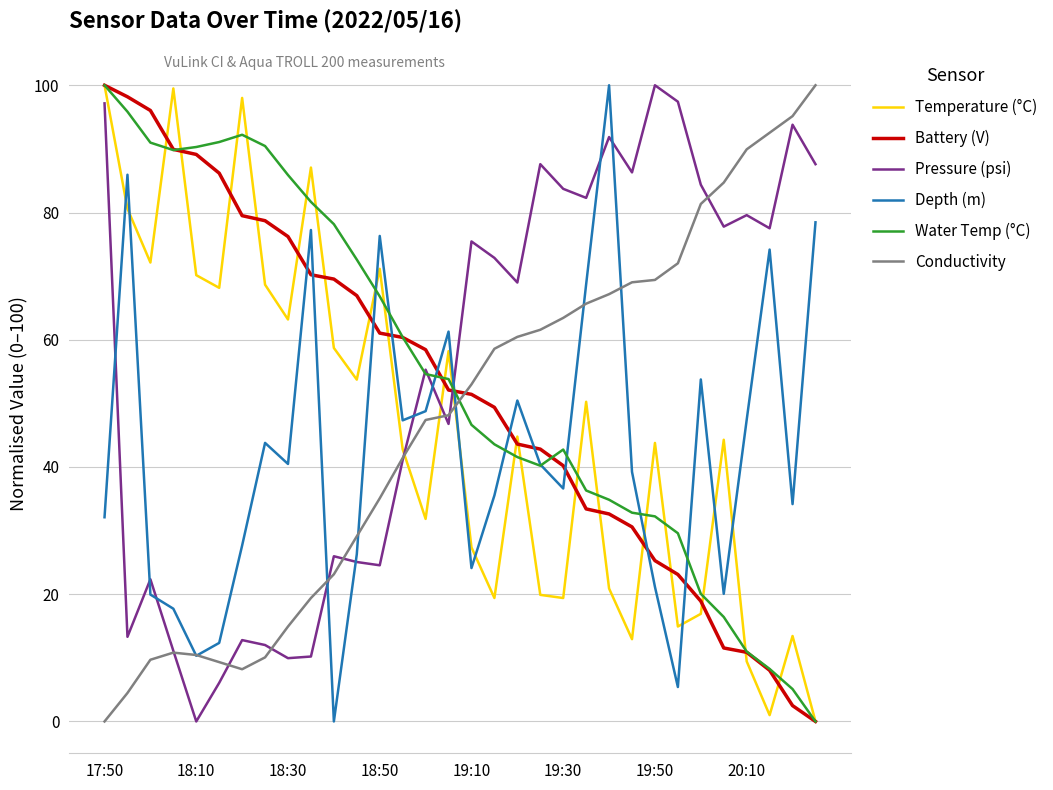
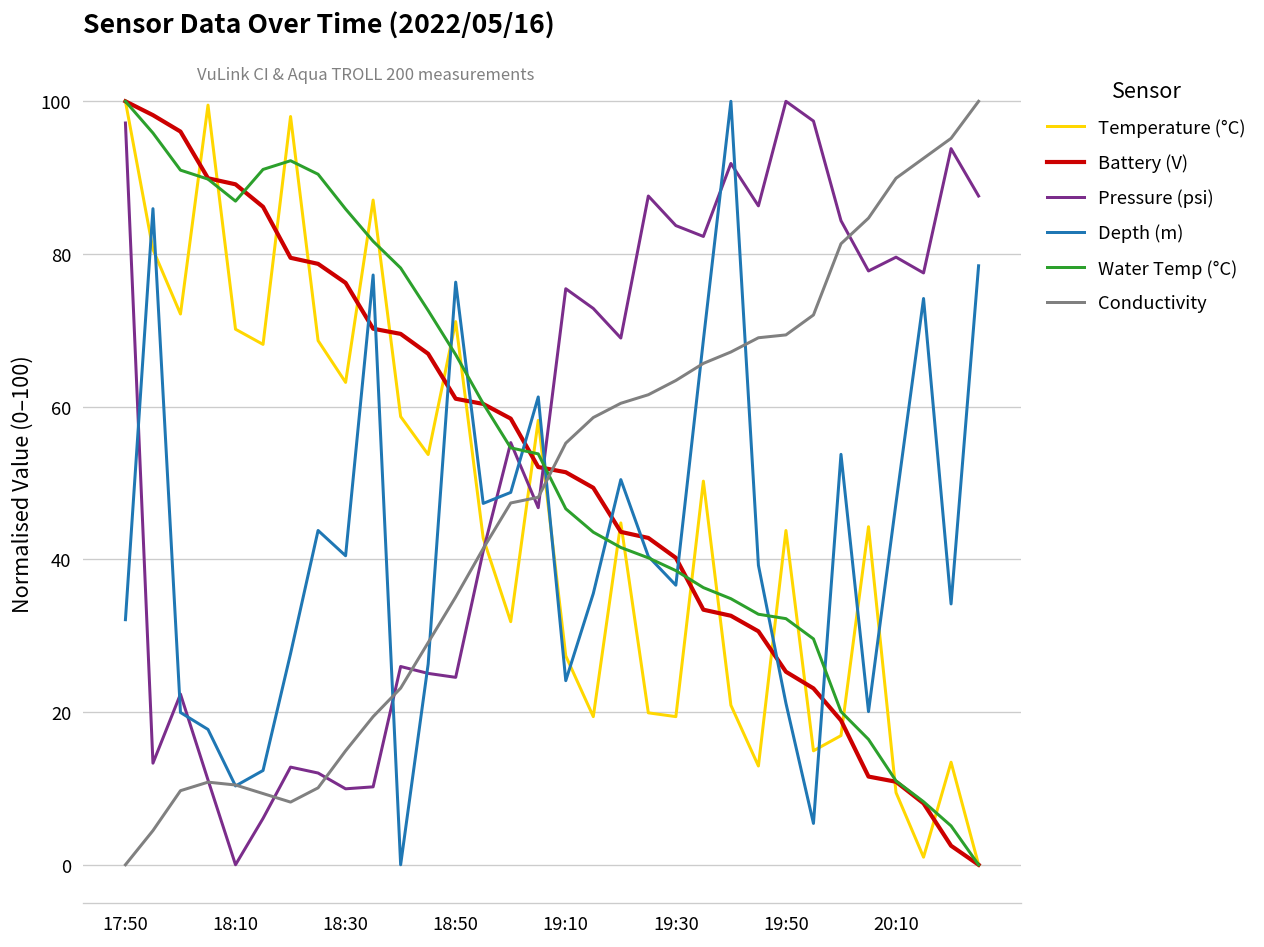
  {
    "Temperature (°C)": {
      "18:10": 70,
      "18:30": 63,
      "18:50": 71,
      "19:10": 27,
      "19:30": 19,
      "19:50": 44,
      "20:10": 9
    },
    "Battery (V)": {
      "18:10": 89,
      "18:30": 76,
      "18:50": 61,
      "19:10": 51,
      "19:30": 40,
      "19:50": 25
    },
    "Pressure (psi)": {
      "17:50": 97,
      "18:10": 0,
      "18:30": 10,
      "18:50": 25,
      "19:10": 75,
      "19:30": 84,
      "19:50": 100,
      "20:10": 80
    },
    "Depth (m)": {
      "17:50": 32,
      "18:30": 40,
      "18:50": 76,
      "19:10": 24,
      "19:30": 37,
      "19:50": 21,
      "20:10": 47
    },
    "Water Temp (°C)": {
-     "18:10": 90,
+     "18:10": 87,
      "18:30": 86,
      "18:50": 67,
      "19:10": 47,
-     "19:30": 43,
+     "19:30": 39,
      "19:50": 32
    },
    "Conductivity": {
      "17:50": 0,
      "18:30": 15,
      "18:50": 35,
-     "19:10": 53,
+     "19:10": 55,
      "19:30": 63,
      "19:50": 69,
      "20:10": 90
    }
  }
